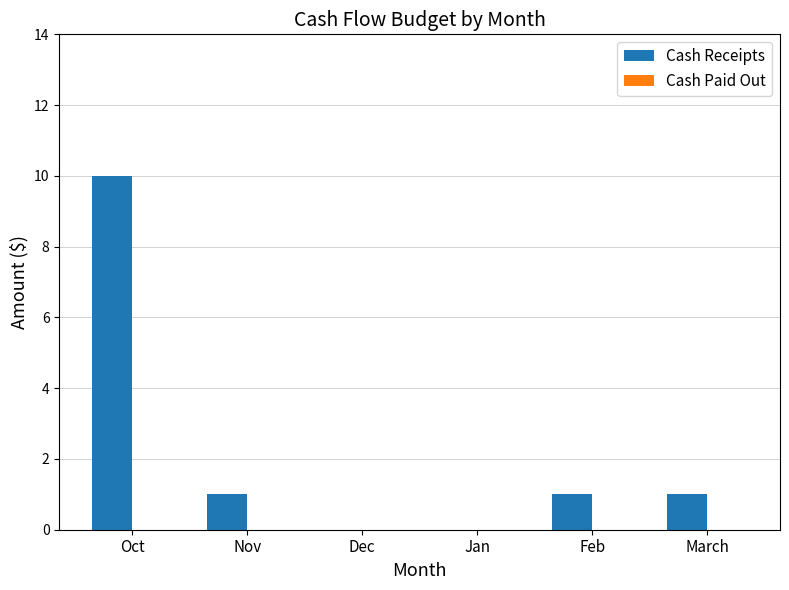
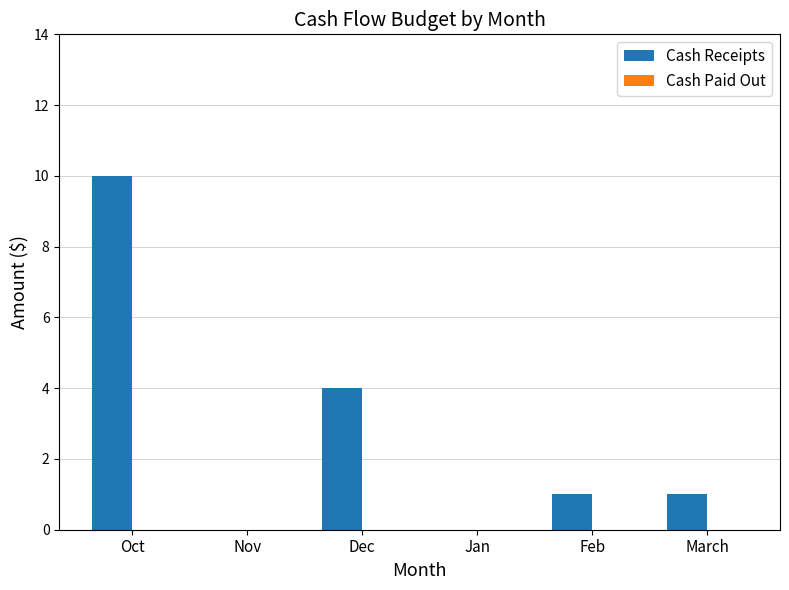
  {
    "Cash Receipts": {
      "Oct": 10,
-     "Nov": 1,
-     "Dec": 0,
+     "Nov": 0,
+     "Dec": 4,
      "Jan": 0,
      "Feb": 1,
      "March": 1
    },
    "Cash Paid Out": {
      "Oct": 0,
      "Nov": 0,
      "Dec": 0,
      "Jan": 0,
      "Feb": 0,
      "March": 0
    }
  }
